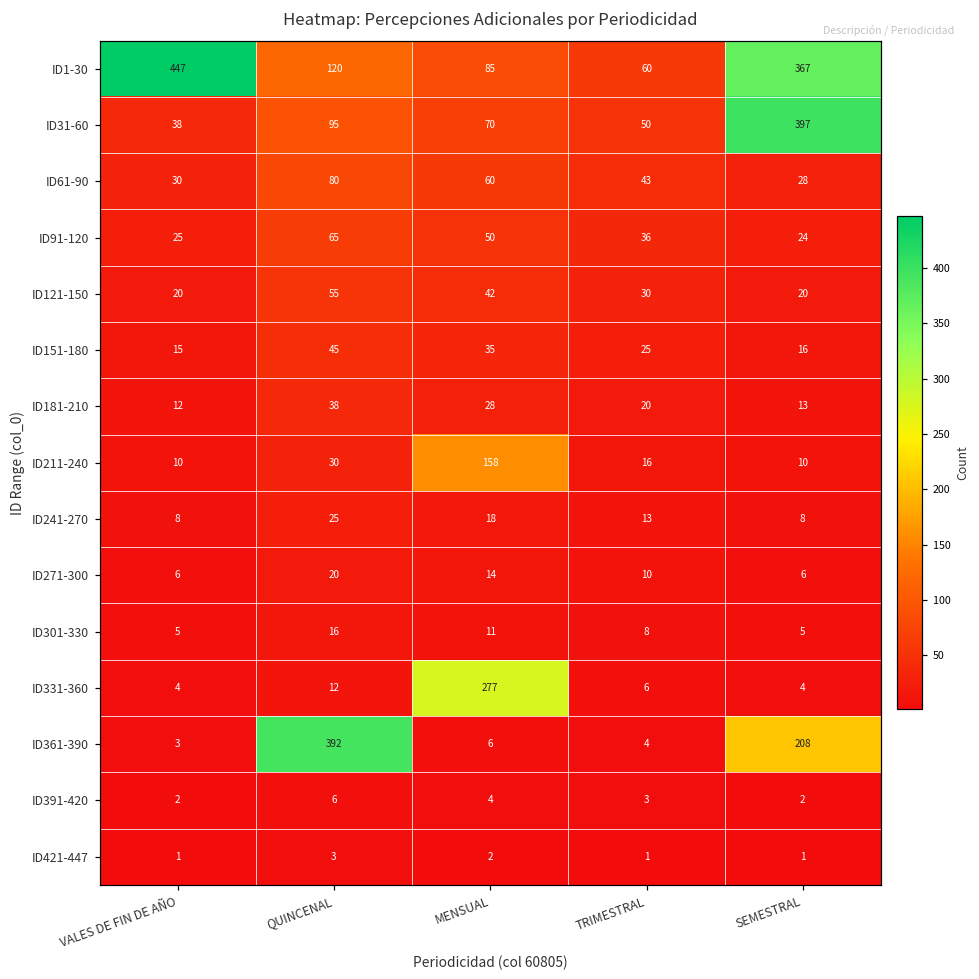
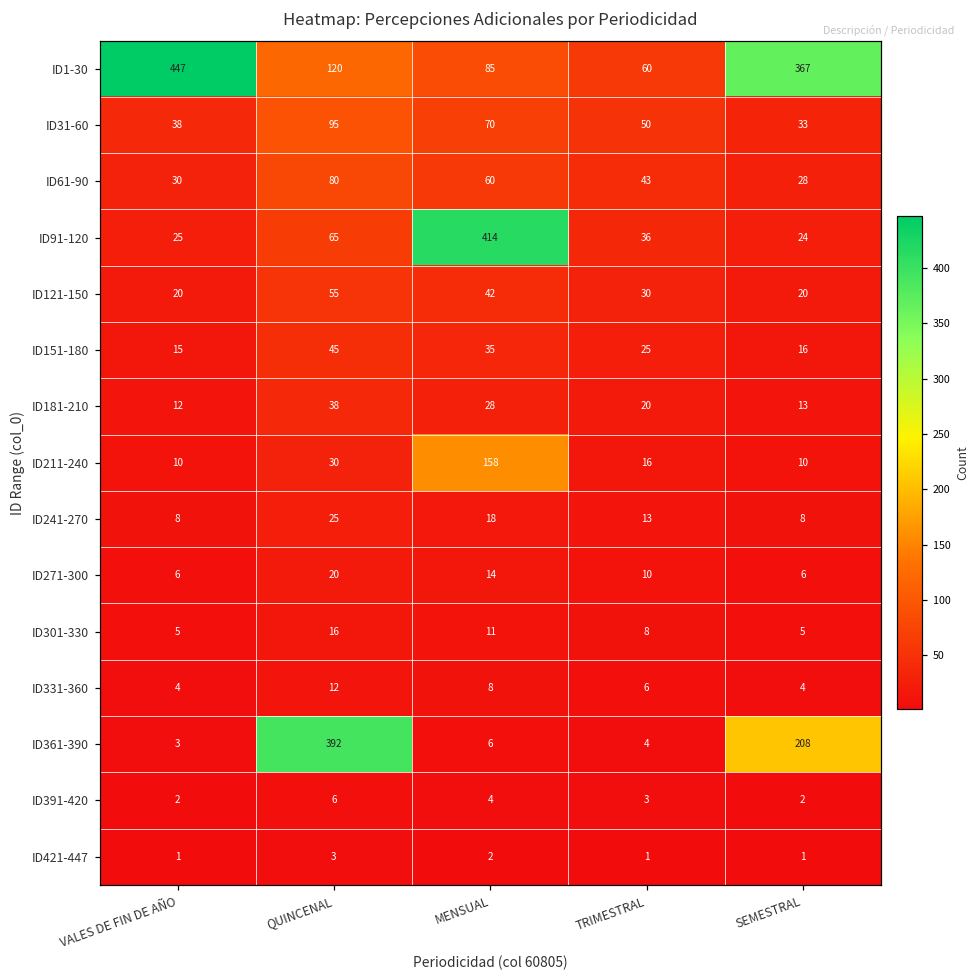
  {
    "ID1-30": {
      "VALES DE FIN DE AÑO": 447,
      "QUINCENAL": 120,
      "MENSUAL": 85,
      "TRIMESTRAL": 60,
      "SEMESTRAL": 367
    },
    "ID31-60": {
      "VALES DE FIN DE AÑO": 38,
      "QUINCENAL": 95,
      "MENSUAL": 70,
      "TRIMESTRAL": 50,
-     "SEMESTRAL": 397
+     "SEMESTRAL": 33
    },
    "ID61-90": {
      "VALES DE FIN DE AÑO": 30,
      "QUINCENAL": 80,
      "MENSUAL": 60,
      "TRIMESTRAL": 43,
      "SEMESTRAL": 28
    },
    "ID91-120": {
      "VALES DE FIN DE AÑO": 25,
      "QUINCENAL": 65,
-     "MENSUAL": 50,
+     "MENSUAL": 414,
      "TRIMESTRAL": 36,
      "SEMESTRAL": 24
    },
    "ID121-150": {
      "VALES DE FIN DE AÑO": 20,
      "QUINCENAL": 55,
      "MENSUAL": 42,
      "TRIMESTRAL": 30,
      "SEMESTRAL": 20
    },
    "ID151-180": {
      "VALES DE FIN DE AÑO": 15,
      "QUINCENAL": 45,
      "MENSUAL": 35,
      "TRIMESTRAL": 25,
      "SEMESTRAL": 16
    },
    "ID181-210": {
      "VALES DE FIN DE AÑO": 12,
      "QUINCENAL": 38,
      "MENSUAL": 28,
      "TRIMESTRAL": 20,
      "SEMESTRAL": 13
    },
    "ID211-240": {
      "VALES DE FIN DE AÑO": 10,
      "QUINCENAL": 30,
      "MENSUAL": 158,
      "TRIMESTRAL": 16,
      "SEMESTRAL": 10
    },
    "ID241-270": {
      "VALES DE FIN DE AÑO": 8,
      "QUINCENAL": 25,
      "MENSUAL": 18,
      "TRIMESTRAL": 13,
      "SEMESTRAL": 8
    },
    "ID271-300": {
      "VALES DE FIN DE AÑO": 6,
      "QUINCENAL": 20,
      "MENSUAL": 14,
      "TRIMESTRAL": 10,
      "SEMESTRAL": 6
    },
    "ID301-330": {
      "VALES DE FIN DE AÑO": 5,
      "QUINCENAL": 16,
      "MENSUAL": 11,
      "TRIMESTRAL": 8,
      "SEMESTRAL": 5
    },
    "ID331-360": {
      "VALES DE FIN DE AÑO": 4,
      "QUINCENAL": 12,
-     "MENSUAL": 277,
+     "MENSUAL": 8,
      "TRIMESTRAL": 6,
      "SEMESTRAL": 4
    },
    "ID361-390": {
      "VALES DE FIN DE AÑO": 3,
      "QUINCENAL": 392,
      "MENSUAL": 6,
      "TRIMESTRAL": 4,
      "SEMESTRAL": 208
    },
    "ID391-420": {
      "VALES DE FIN DE AÑO": 2,
      "QUINCENAL": 6,
      "MENSUAL": 4,
      "TRIMESTRAL": 3,
      "SEMESTRAL": 2
    },
    "ID421-447": {
      "VALES DE FIN DE AÑO": 1,
      "QUINCENAL": 3,
      "MENSUAL": 2,
      "TRIMESTRAL": 1,
      "SEMESTRAL": 1
    }
  }
